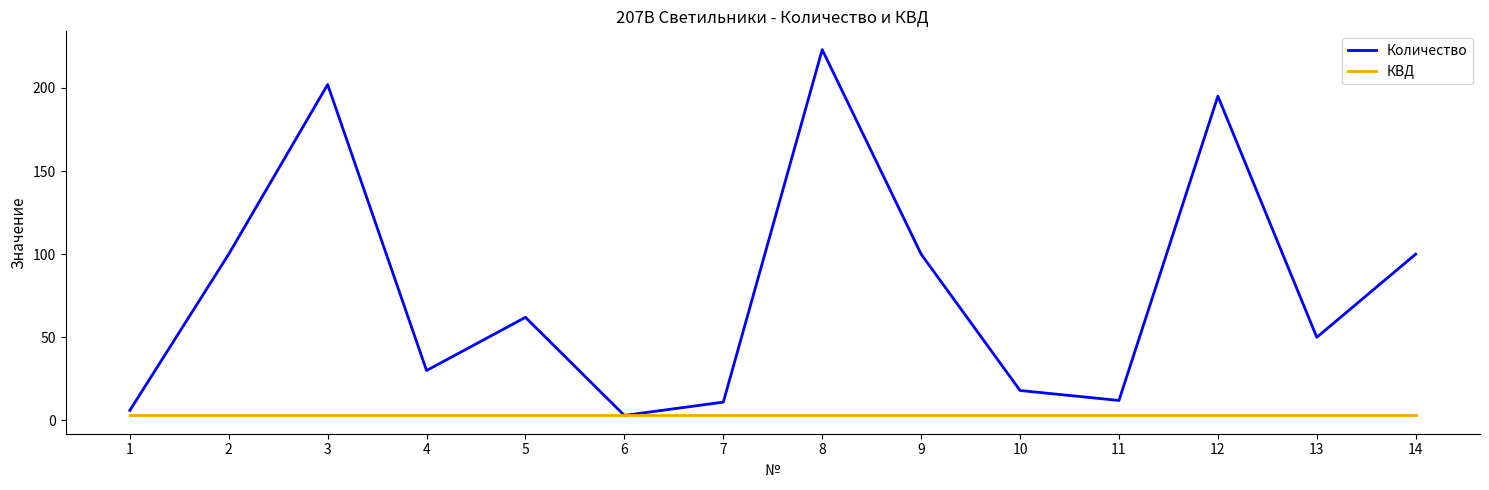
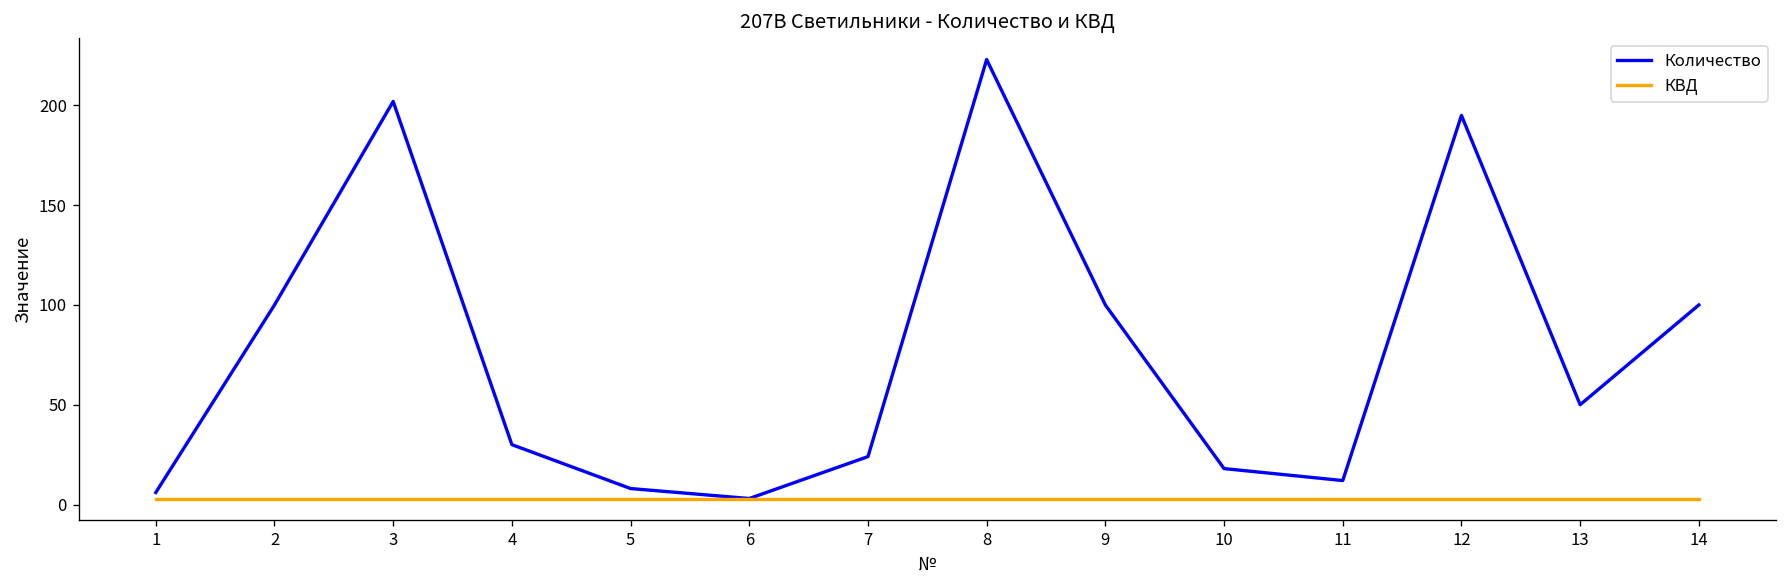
  {
    "Количество": {
      "1": 6,
      "2": 100,
      "3": 202,
      "4": 30,
-     "5": 62,
-     "7": 11,
+     "5": 8,
+     "7": 24,
      "8": 223,
      "9": 100,
      "10": 18,
      "11": 12,
      "12": 195,
      "13": 50,
      "14": 100
    },
    "КВД": {
      "1": 3,
      "2": 3,
      "3": 3,
      "4": 3,
      "5": 3,
      "7": 3,
      "8": 3,
      "9": 3,
      "10": 3,
      "11": 3,
      "12": 3,
      "13": 3,
      "14": 3
    }
  }
